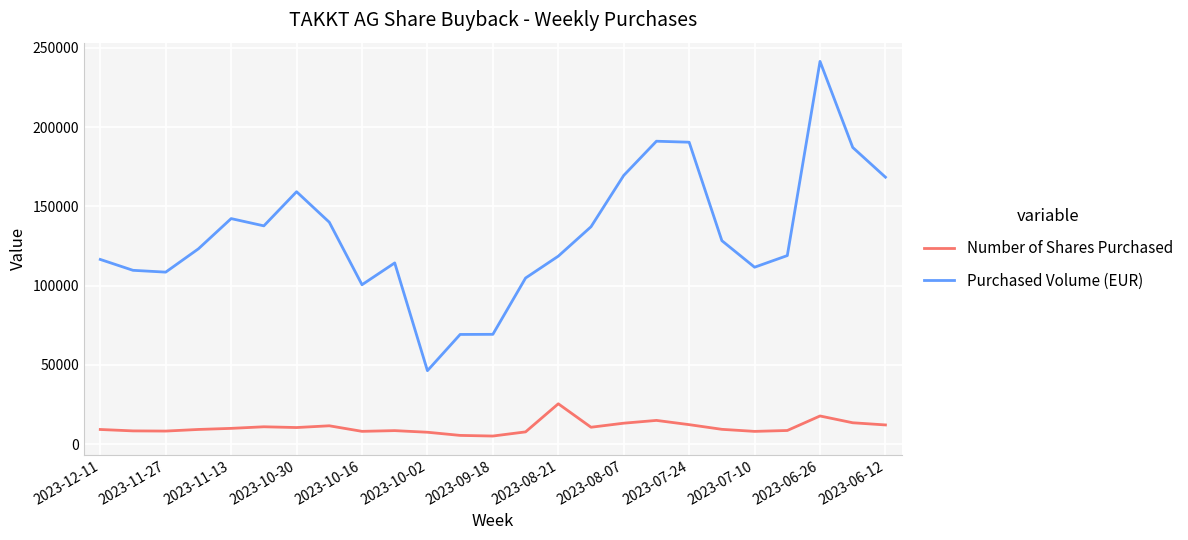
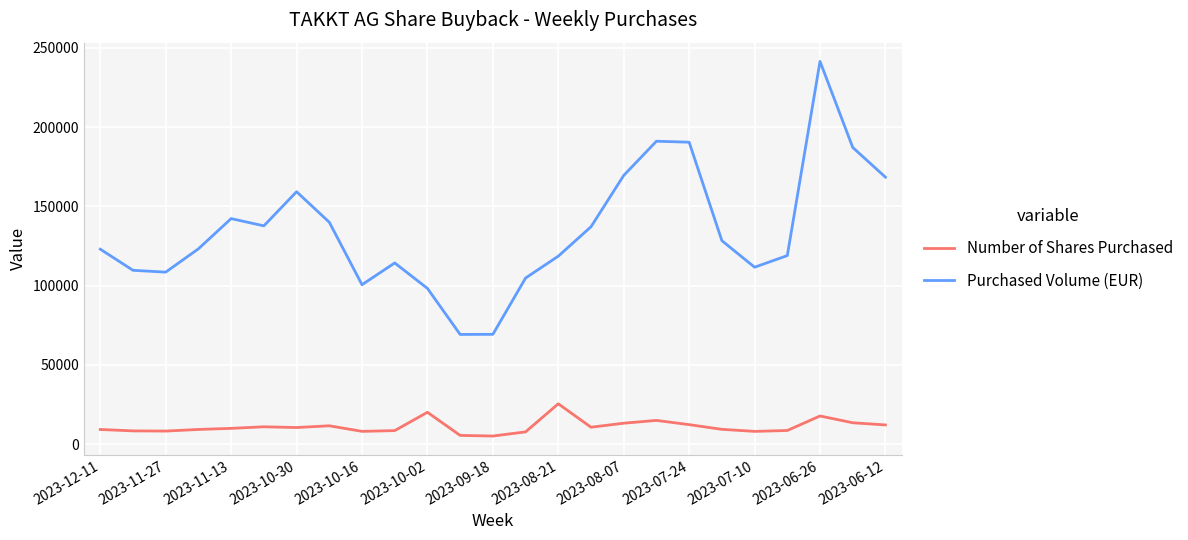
  {
    "Number of Shares Purchased": {
      "2023-12-11": 9000,
      "2023-11-27": 8000,
      "2023-11-13": 10000,
      "2023-10-30": 10000,
      "2023-10-16": 8000,
-     "2023-10-02": 7000,
+     "2023-10-02": 20000,
      "2023-09-18": 5000,
      "2023-08-21": 25000,
      "2023-08-07": 13000,
      "2023-07-24": 12000,
      "2023-07-10": 8000,
      "2023-06-26": 18000,
      "2023-06-12": 12000
    },
    "Purchased Volume (EUR)": {
-     "2023-12-11": 117000,
+     "2023-12-11": 123000,
      "2023-11-27": 108000,
      "2023-11-13": 142000,
      "2023-10-30": 159000,
      "2023-10-16": 101000,
-     "2023-10-02": 46000,
+     "2023-10-02": 98000,
      "2023-09-18": 69000,
      "2023-08-21": 119000,
      "2023-08-07": 170000,
      "2023-07-24": 190000,
      "2023-07-10": 112000,
      "2023-06-26": 242000,
      "2023-06-12": 168000
    }
  }
